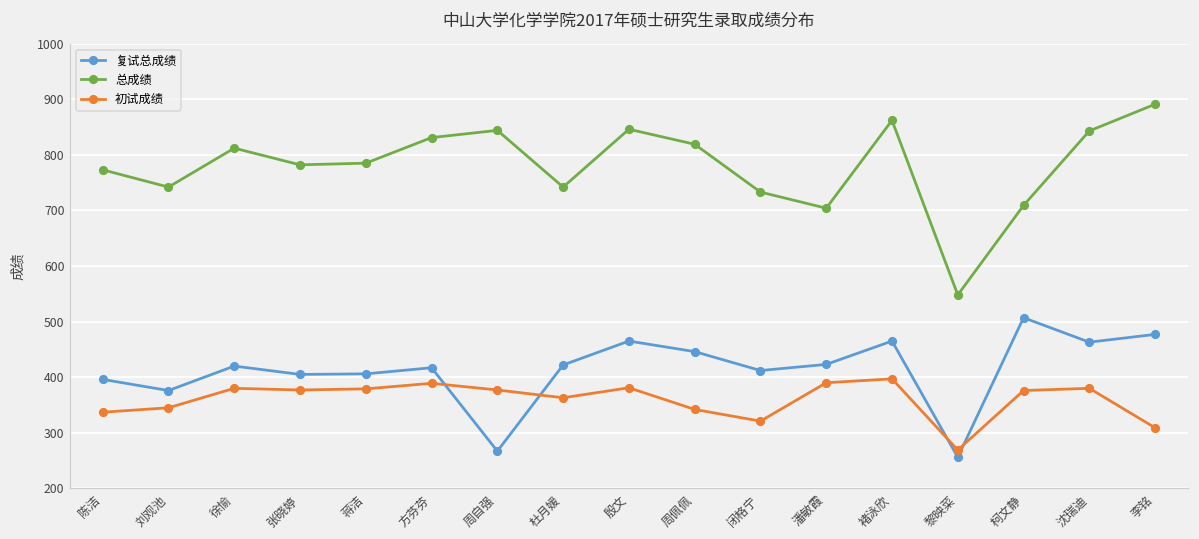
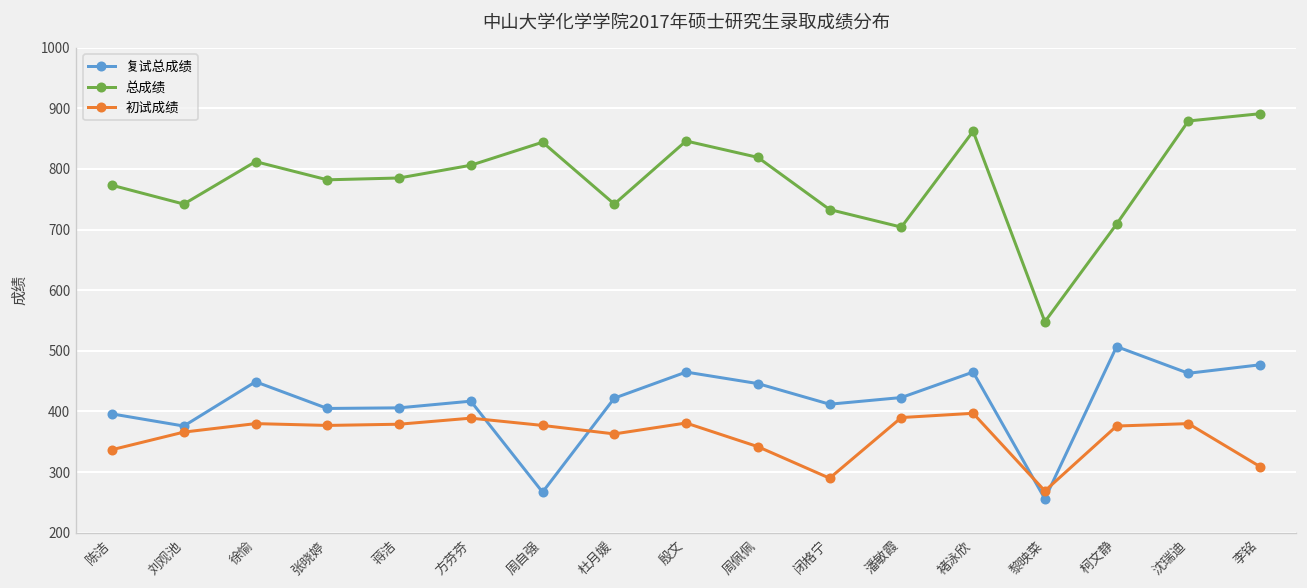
  {
    "复试总成绩": {
      "陈洁": 400,
      "刘观池": 380,
-     "徐愉": 420,
+     "徐愉": 450,
      "张晓婷": 410,
      "蒋洁": 410,
      "方芬芬": 420,
      "周自强": 270,
      "杜月媛": 420,
      "殷文": 470,
      "周佩佩": 450,
      "闭格宁": 410,
      "潘敏霞": 420,
      "褚泳欣": 470,
      "黎映菜": 260,
      "柯文静": 510,
      "沈瑞迪": 460,
      "李铭": 480
    },
    "总成绩": {
      "陈洁": 770,
      "刘观池": 740,
      "徐愉": 810,
      "张晓婷": 780,
      "蒋洁": 790,
-     "方芬芬": 830,
+     "方芬芬": 810,
      "周自强": 840,
      "杜月媛": 740,
      "殷文": 850,
      "周佩佩": 820,
      "闭格宁": 730,
      "潘敏霞": 700,
      "褚泳欣": 860,
      "黎映菜": 550,
      "柯文静": 710,
-     "沈瑞迪": 840,
+     "沈瑞迪": 880,
      "李铭": 890
    },
    "初试成绩": {
      "陈洁": 340,
-     "刘观池": 350,
+     "刘观池": 370,
      "徐愉": 380,
      "张晓婷": 380,
      "蒋洁": 380,
      "方芬芬": 390,
      "周自强": 380,
      "杜月媛": 360,
      "殷文": 380,
      "周佩佩": 340,
-     "闭格宁": 320,
+     "闭格宁": 290,
      "潘敏霞": 390,
      "褚泳欣": 400,
      "黎映菜": 270,
      "柯文静": 380,
      "沈瑞迪": 380,
      "李铭": 310
    }
  }
